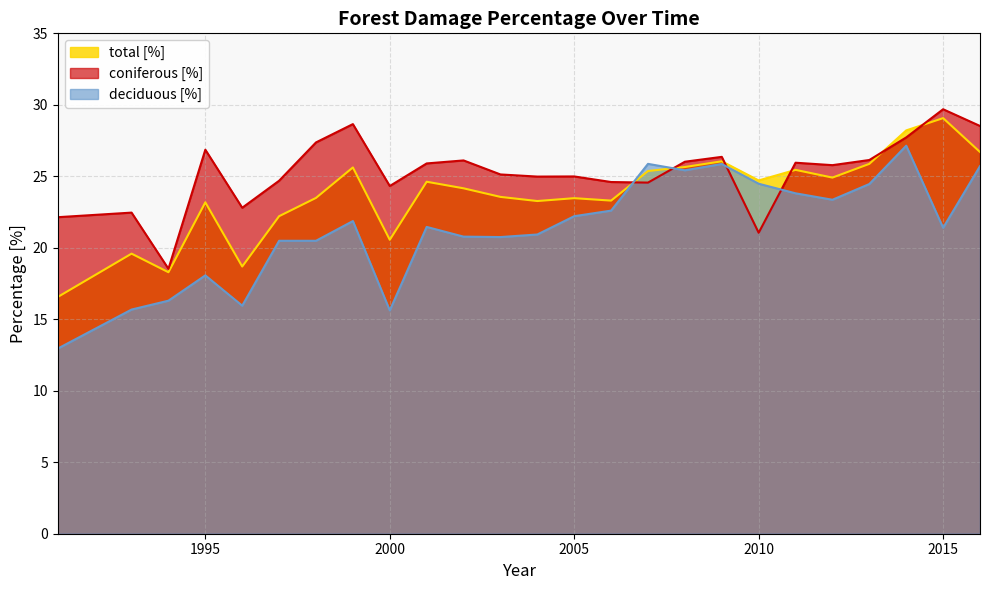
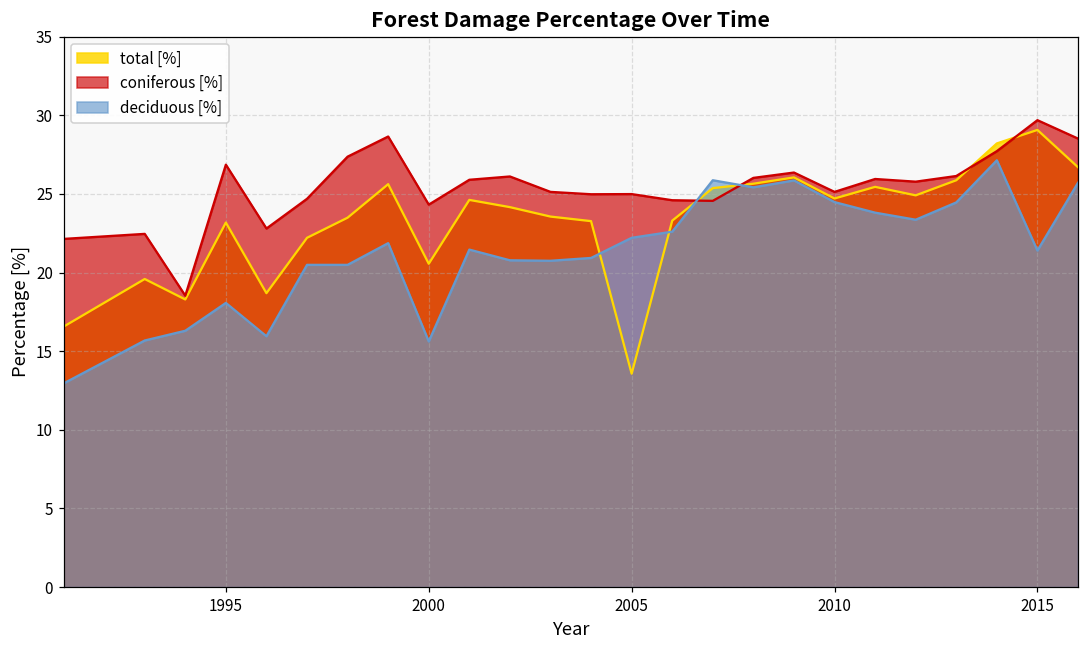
  {
    "total [%]": {
      "1995": 23.2,
      "2000": 20.6,
-     "2005": 23.5,
+     "2005": 13.6,
      "2010": 24.7,
      "2015": 29.1
    },
    "coniferous [%]": {
      "1995": 26.9,
      "2000": 24.3,
      "2005": 25.0,
-     "2010": 21.1,
+     "2010": 25.1,
      "2015": 29.7
    },
    "deciduous [%]": {
      "1995": 18.1,
      "2000": 15.6,
      "2005": 22.2,
      "2010": 24.5,
      "2015": 21.4
    }
  }
